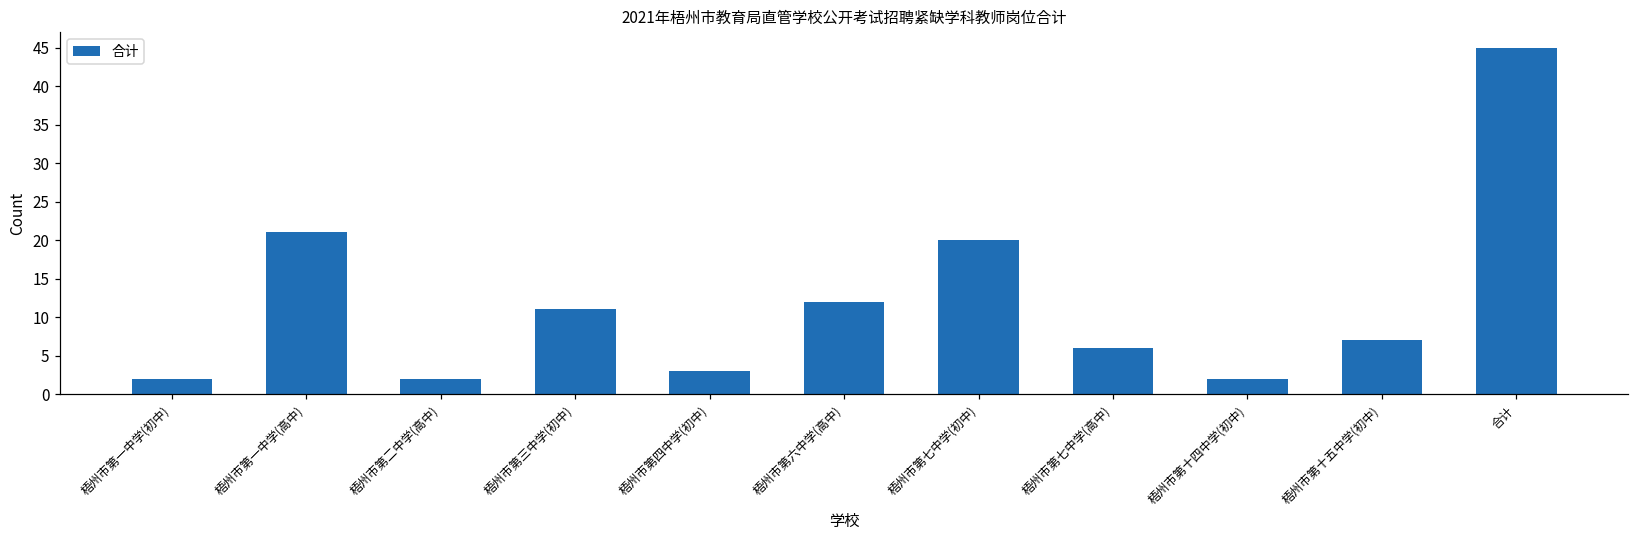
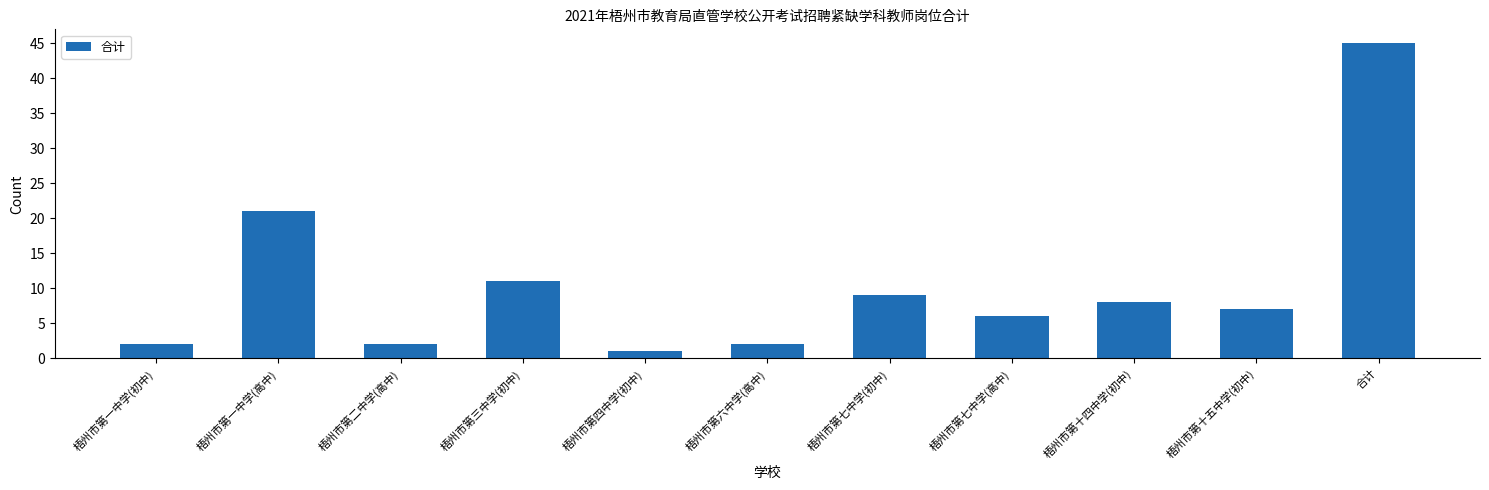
  {
    "梧州市第一中学(初中)": 2,
    "梧州市第一中学(高中)": 21,
    "梧州市第二中学(高中)": 2,
    "梧州市第三中学(初中)": 11,
-   "梧州市第四中学(初中)": 3,
-   "梧州市第六中学(高中)": 12,
-   "梧州市第七中学(初中)": 20,
+   "梧州市第四中学(初中)": 1,
+   "梧州市第六中学(高中)": 2,
+   "梧州市第七中学(初中)": 9,
    "梧州市第七中学(高中)": 6,
-   "梧州市第十四中学(初中)": 2,
+   "梧州市第十四中学(初中)": 8,
    "梧州市第十五中学(初中)": 7,
    "合计": 45
  }
